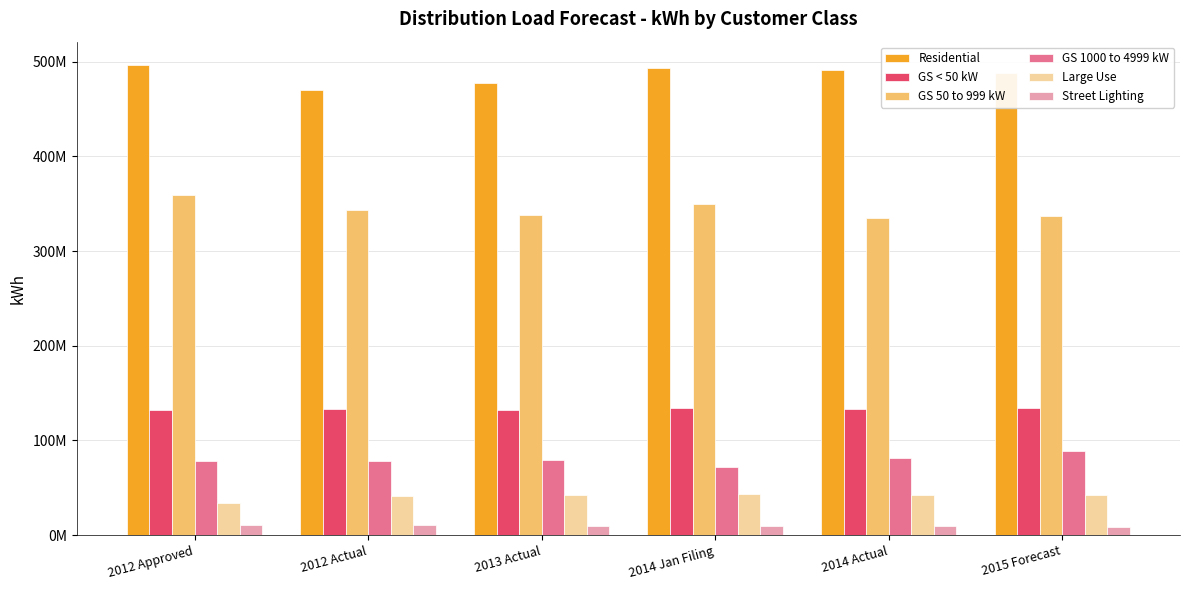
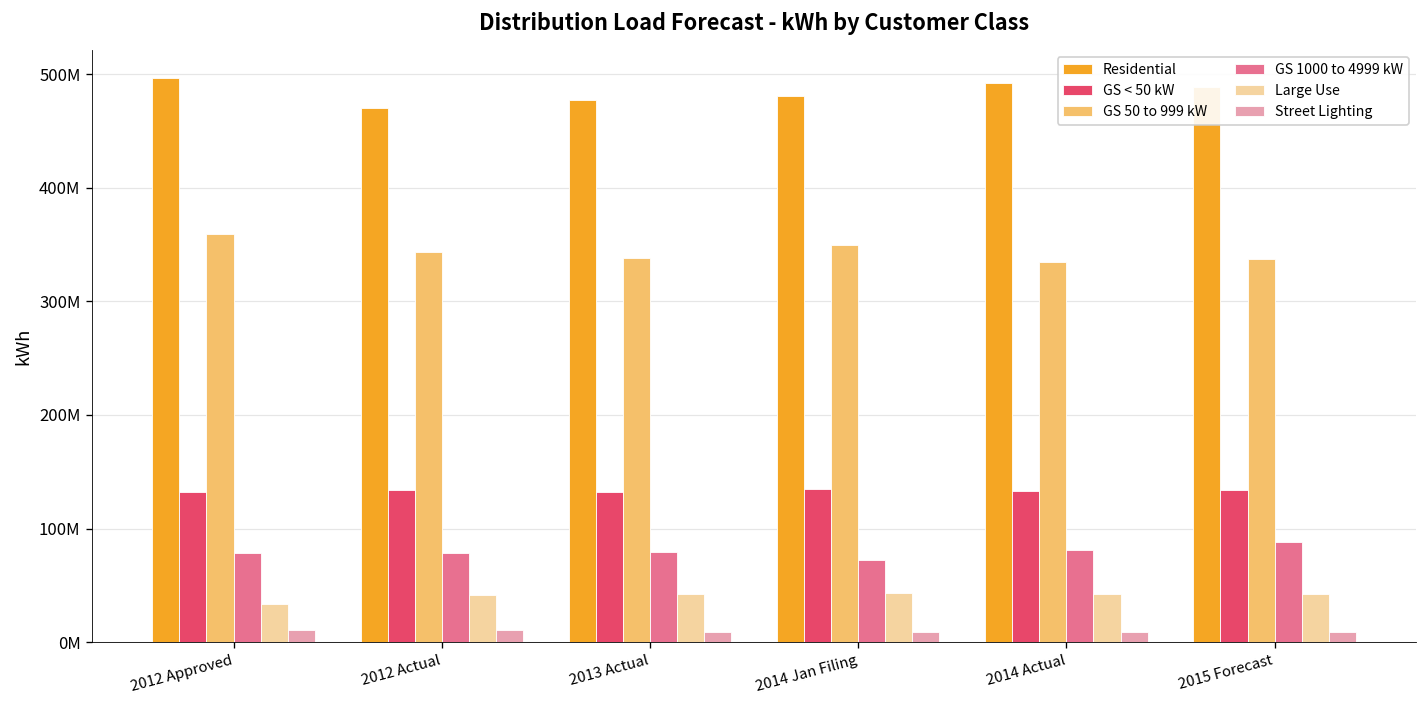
  {
    "Residential": {
      "2012 Approved": 500000000,
      "2012 Actual": 470000000,
      "2013 Actual": 480000000,
-     "2014 Jan Filing": 490000000,
+     "2014 Jan Filing": 480000000,
      "2014 Actual": 490000000
    }
  }
